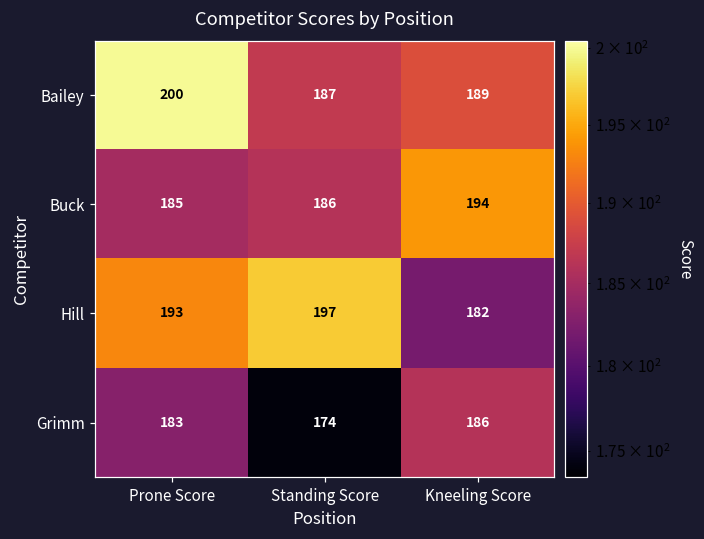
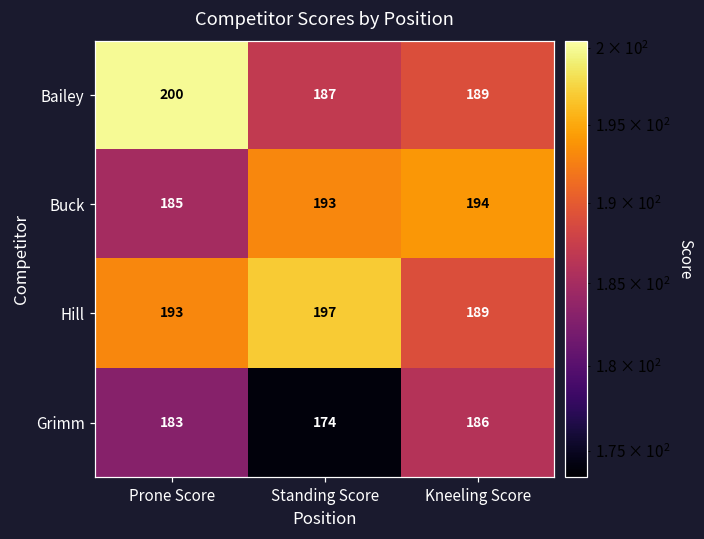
  {
    "Bailey": {
      "Prone Score": 200,
      "Standing Score": 187,
      "Kneeling Score": 189
    },
    "Buck": {
      "Prone Score": 185,
-     "Standing Score": 186,
+     "Standing Score": 193,
      "Kneeling Score": 194
    },
    "Hill": {
      "Prone Score": 193,
      "Standing Score": 197,
-     "Kneeling Score": 182
+     "Kneeling Score": 189
    },
    "Grimm": {
      "Prone Score": 183,
      "Standing Score": 174,
      "Kneeling Score": 186
    }
  }
